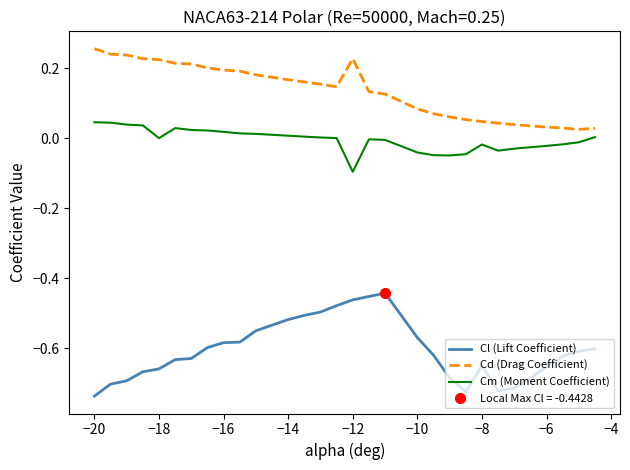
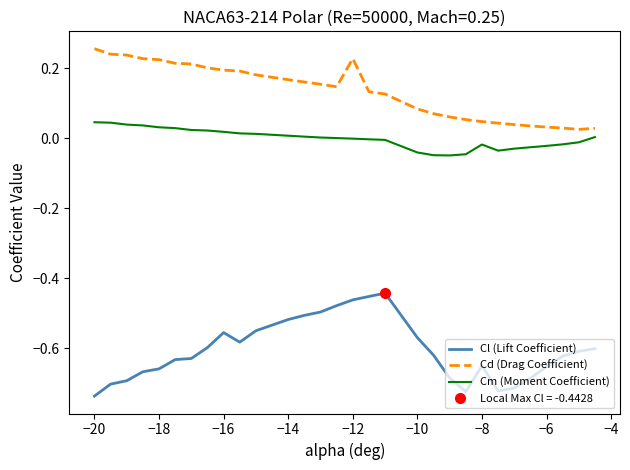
  {
    "Cl (Lift Coefficient)": {
      "−20": -0.74,
      "−18": -0.66,
-     "−16": -0.58,
+     "−16": -0.56,
      "−14": -0.52,
      "−12": -0.46,
      "−10": -0.57
    },
    "Cd (Drag Coefficient)": {
      "−20": 0.26,
      "−18": 0.22,
      "−16": 0.19,
      "−14": 0.17,
      "−12": 0.23,
      "−10": 0.08,
      "−8": 0.05,
      "−6": 0.03
    },
    "Cm (Moment Coefficient)": {
      "−20": 0.05,
-     "−18": 0.00,
+     "−18": 0.03,
      "−16": 0.02,
      "−14": 0.01,
-     "−12": -0.10,
+     "−12": 0.00,
      "−10": -0.04,
      "−8": -0.02,
      "−6": -0.02
    }
  }
